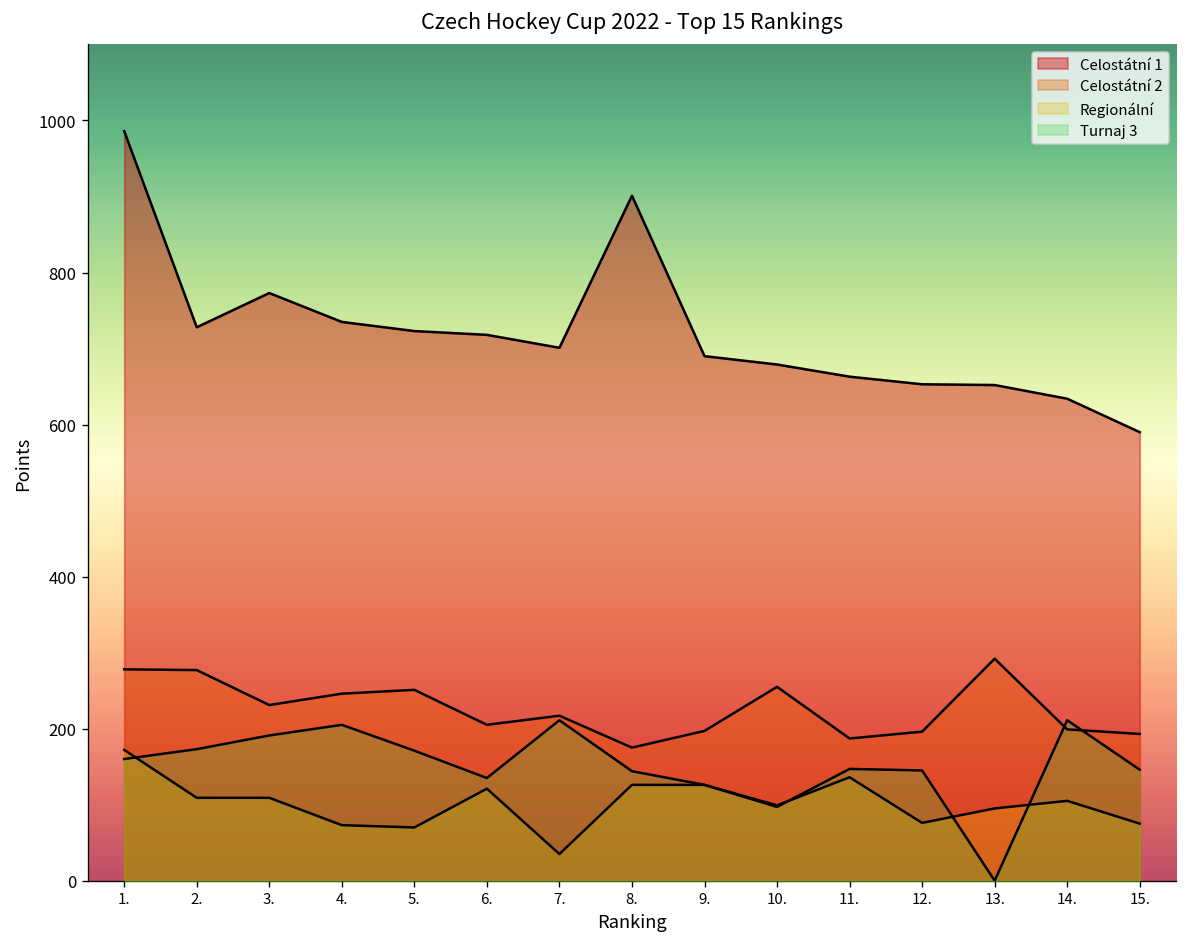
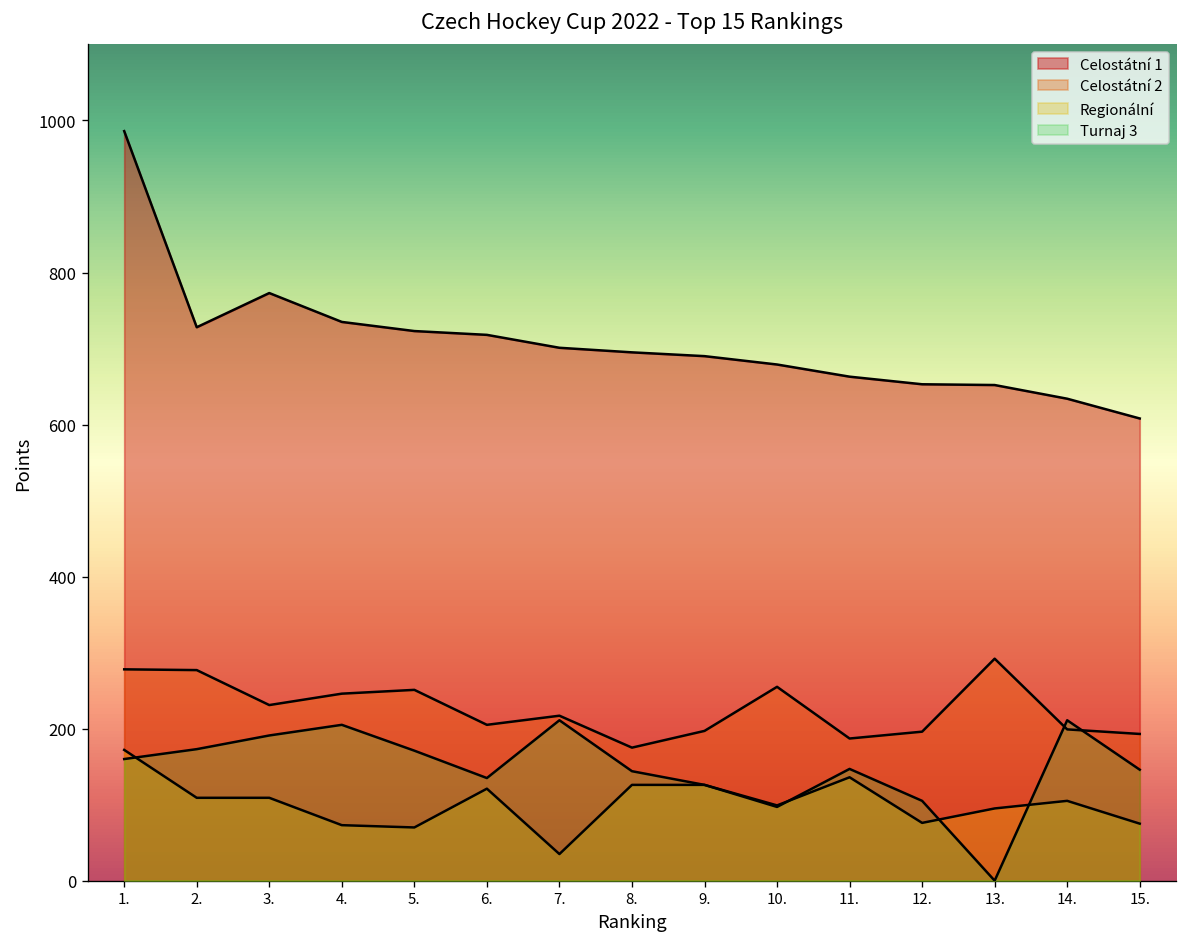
  {
    "Celostátní 1": {
      "1.": 990,
      "2.": 730,
      "3.": 770,
      "4.": 740,
      "5.": 720,
      "6.": 720,
      "7.": 700,
-     "8.": 900,
+     "8.": 700,
      "9.": 690,
      "10.": 680,
      "11.": 660,
      "12.": 650,
      "13.": 650,
      "14.": 630,
-     "15.": 590
+     "15.": 610
    },
    "Turnaj 3": {
      "1.": 160,
      "2.": 170,
      "3.": 190,
      "4.": 210,
      "5.": 170,
      "6.": 140,
      "7.": 210,
      "8.": 140,
      "11.": 150,
-     "12.": 150,
+     "12.": 110,
      "13.": 0,
      "14.": 210,
      "15.": 150
    }
  }
